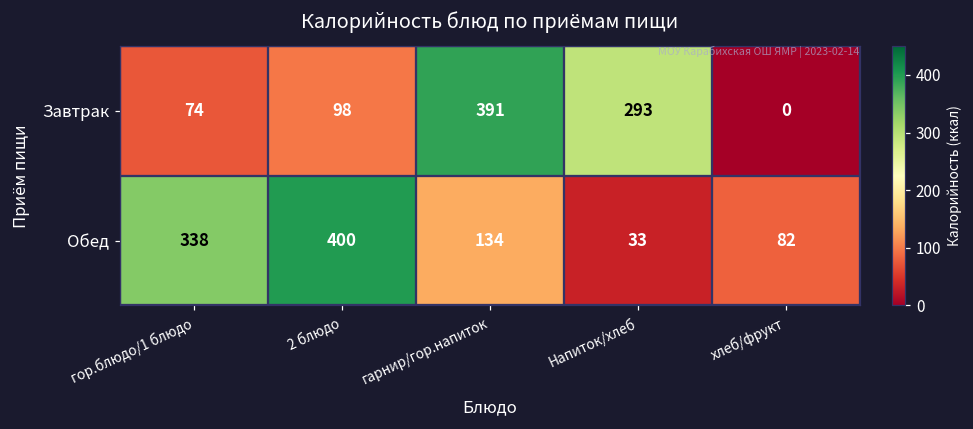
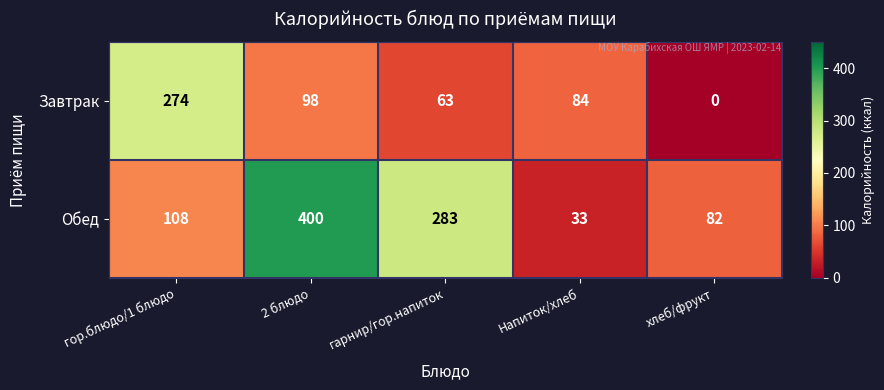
  {
    "Завтрак": {
-     "гор.блюдо/1 блюдо": 74,
+     "гор.блюдо/1 блюдо": 274,
      "2 блюдо": 98,
-     "гарнир/гор.напиток": 391,
-     "Напиток/хлеб": 293
+     "гарнир/гор.напиток": 63,
+     "Напиток/хлеб": 84
    },
    "Обед": {
-     "гор.блюдо/1 блюдо": 338,
+     "гор.блюдо/1 блюдо": 108,
      "2 блюдо": 400,
-     "гарнир/гор.напиток": 134,
+     "гарнир/гор.напиток": 283,
      "Напиток/хлеб": 33,
      "хлеб/фрукт": 82
    }
  }
